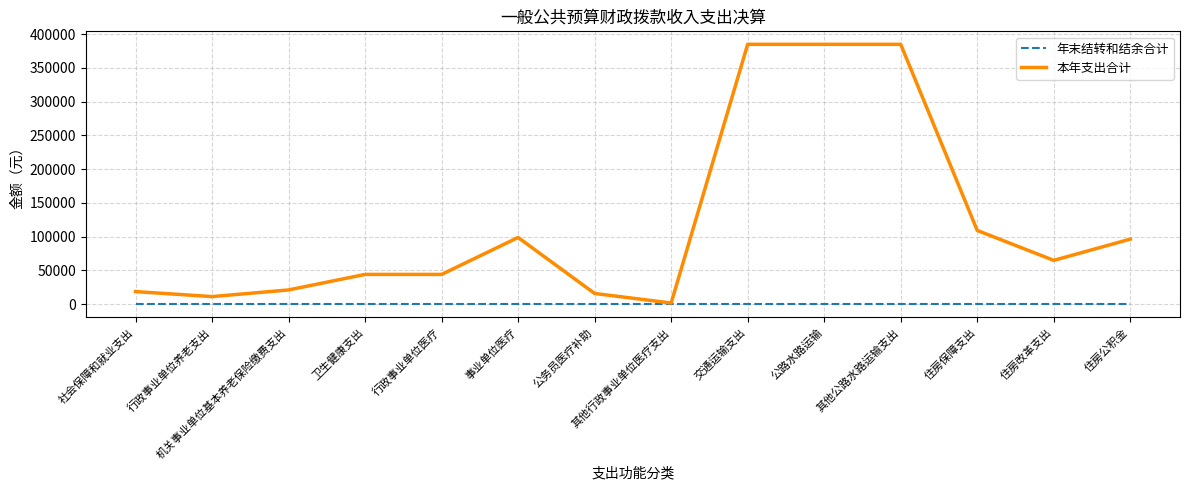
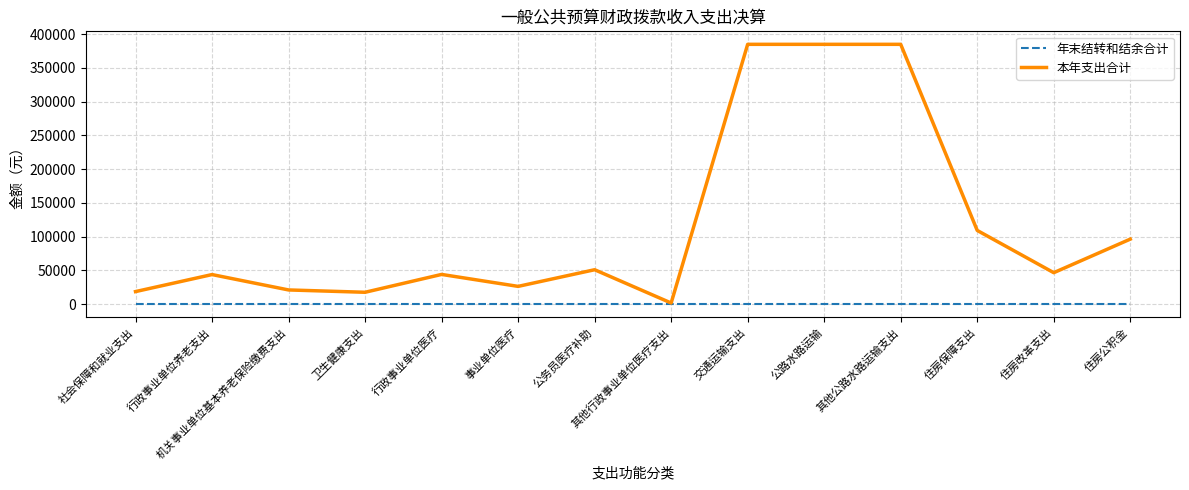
  {
    "年末结转和结余合计": {
      "社会保障和就业支出": 0,
      "行政事业单位养老支出": 0,
      "机关事业单位基本养老保险缴费支出": 0,
      "卫生健康支出": 0,
      "行政事业单位医疗": 0,
      "事业单位医疗": 0,
      "公务员医疗补助": 0,
      "交通运输支出": 0,
      "公路水路运输": 0,
      "其他公路水路运输支出": 0,
      "住房保障支出": 0,
      "住房改革支出": 0,
      "住房公积金": 0
    },
    "本年支出合计": {
      "社会保障和就业支出": 20000,
-     "行政事业单位养老支出": 10000,
+     "行政事业单位养老支出": 40000,
      "机关事业单位基本养老保险缴费支出": 20000,
-     "卫生健康支出": 40000,
+     "卫生健康支出": 20000,
      "行政事业单位医疗": 40000,
-     "事业单位医疗": 100000,
-     "公务员医疗补助": 20000,
+     "事业单位医疗": 30000,
+     "公务员医疗补助": 50000,
      "交通运输支出": 380000,
      "公路水路运输": 380000,
      "其他公路水路运输支出": 380000,
      "住房保障支出": 110000,
-     "住房改革支出": 60000,
+     "住房改革支出": 50000,
      "住房公积金": 100000
    }
  }
